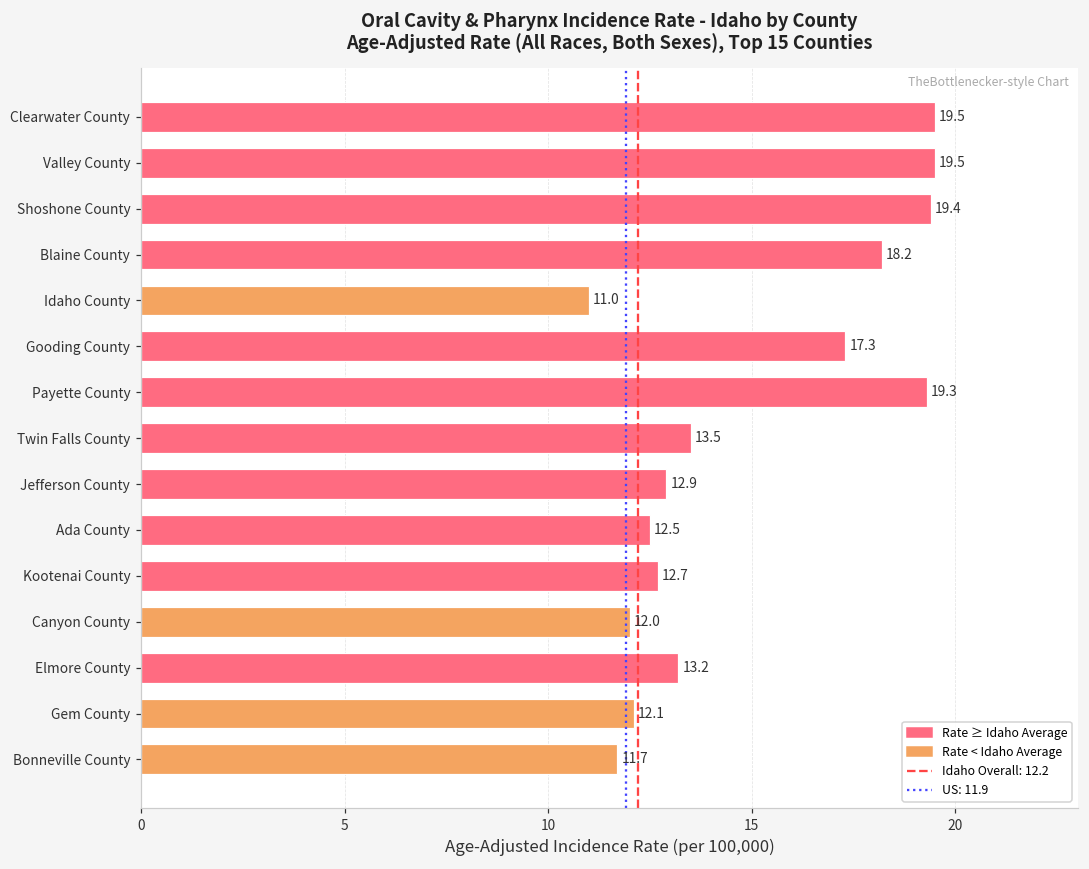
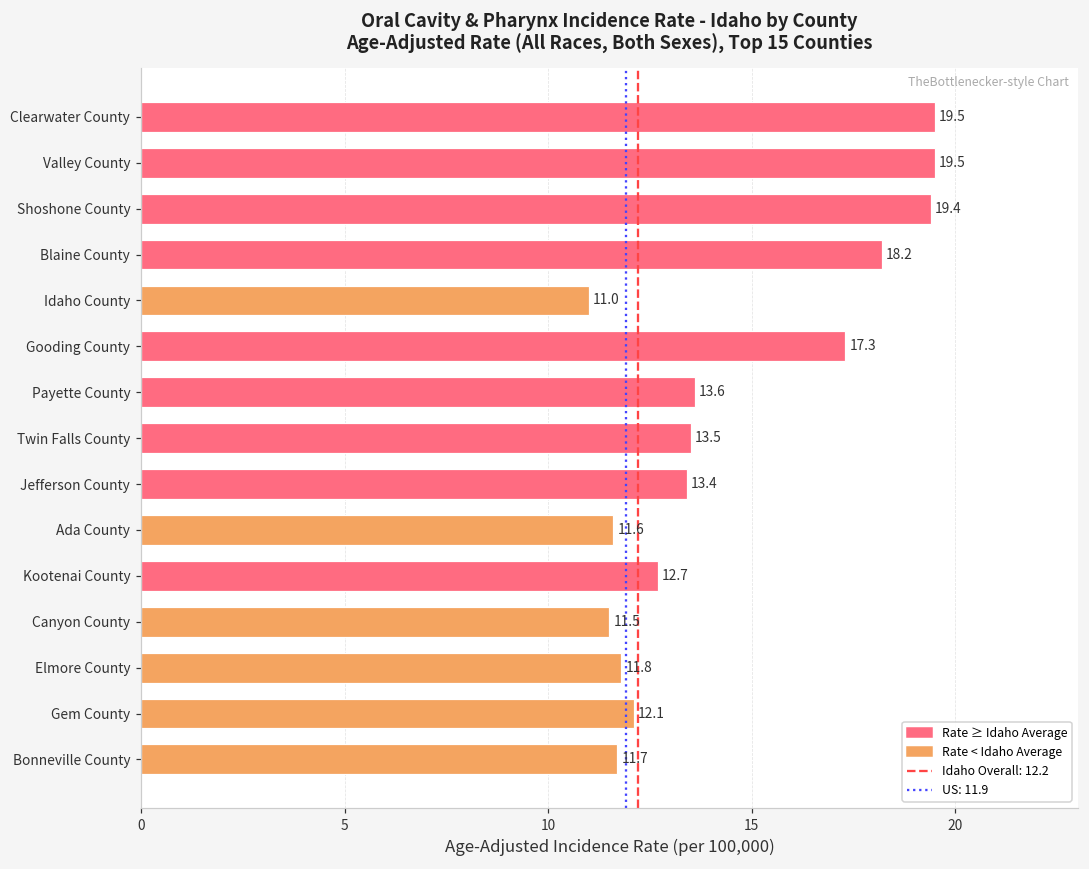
  {
    "Clearwater County": 19.5,
    "Valley County": 19.5,
    "Shoshone County": 19.4,
    "Blaine County": 18.2,
    "Idaho County": 11.0,
    "Gooding County": 17.3,
-   "Payette County": 19.3,
+   "Payette County": 13.6,
    "Twin Falls County": 13.5,
-   "Jefferson County": 12.9,
-   "Ada County": 12.5,
+   "Jefferson County": 13.4,
+   "Ada County": 11.6,
    "Kootenai County": 12.7,
-   "Canyon County": 12.0,
-   "Elmore County": 13.2,
+   "Canyon County": 11.5,
+   "Elmore County": 11.8,
    "Gem County": 12.1,
    "Bonneville County": 11.7
  }
